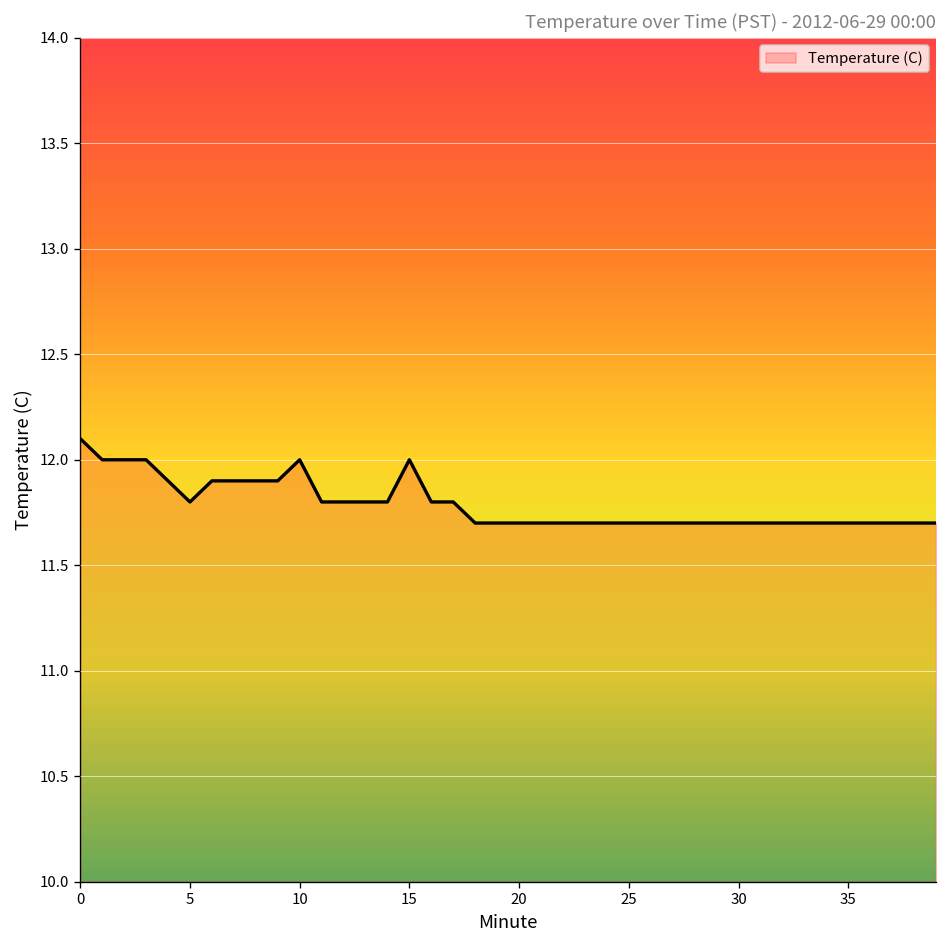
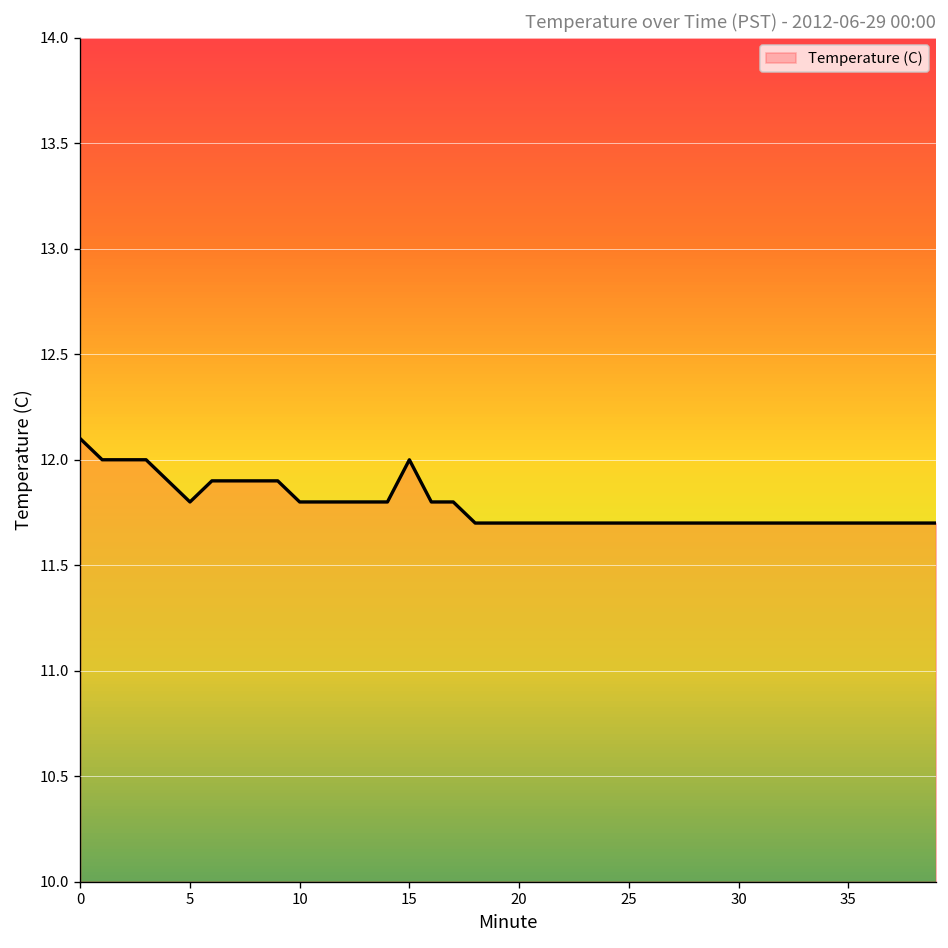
  {
    "0": 12.1,
    "5": 11.8,
-   "10": 12.0,
+   "10": 11.8,
    "15": 12.0,
    "20": 11.7,
    "25": 11.7,
    "30": 11.7,
    "35": 11.7
  }
